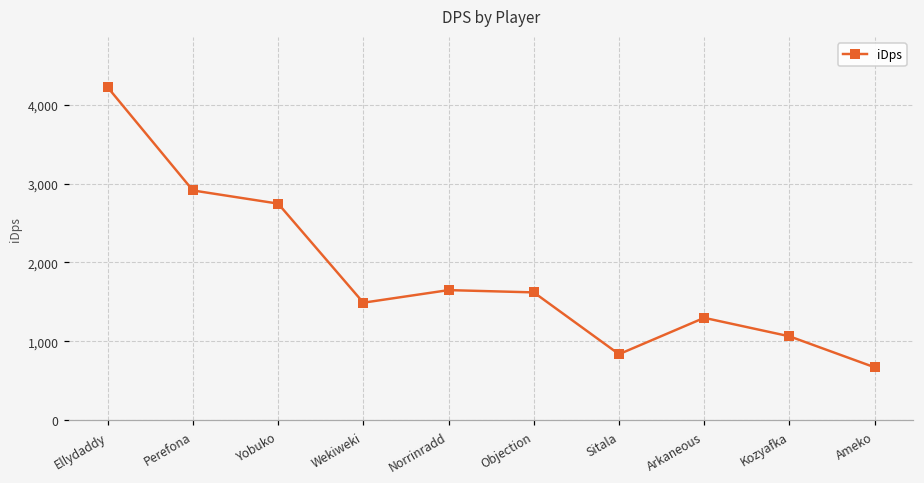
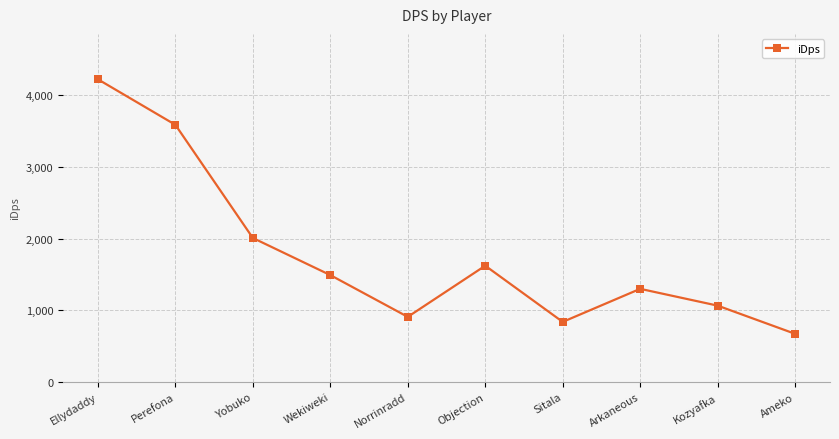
  {
    "Ellydaddy": "4,200",
-   "Perefona": "2,900",
-   "Yobuko": "2,700",
+   "Perefona": "3,600",
+   "Yobuko": "2,000",
    "Wekiweki": "1,500",
-   "Norrinradd": "1,600",
+   "Norrinradd": "900",
    "Objection": "1,600",
    "Sitala": "800",
    "Arkaneous": "1,300",
    "Kozyafka": "1,100",
    "Ameko": "700"
  }
